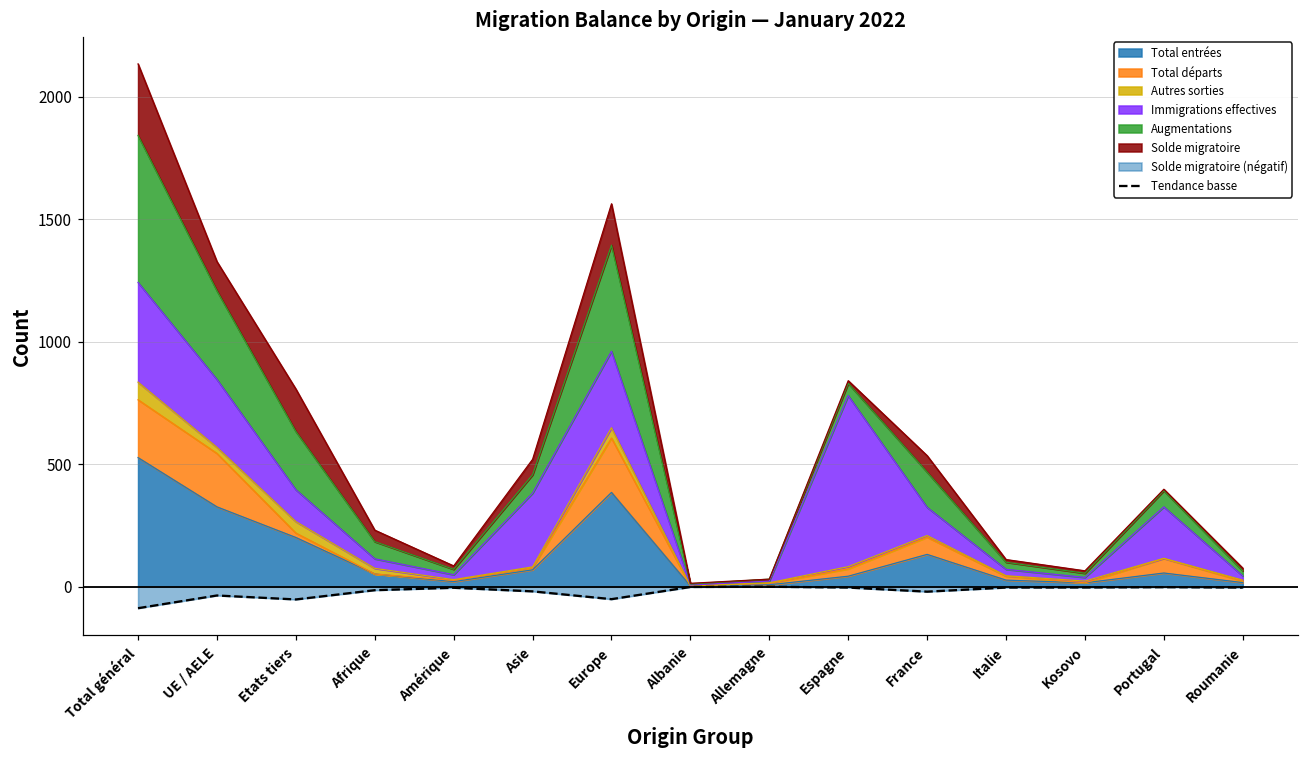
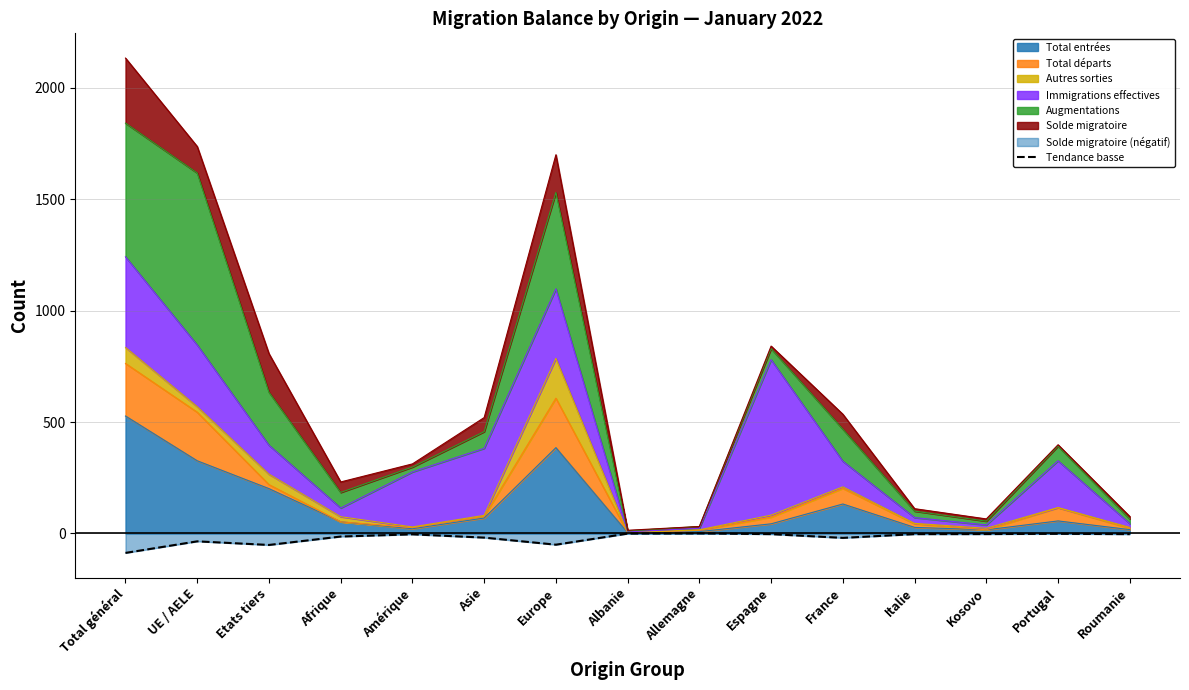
  {
    "Total départs": {
      "Total général": 240,
      "UE / AELE": 220,
      "Etats tiers": 20,
      "Europe": 220
    },
    "Autres sorties": {
      "Total général": 70,
      "UE / AELE": 30,
      "Etats tiers": 50,
      "Afrique": 20,
-     "Europe": 40
+     "Europe": 180
    },
    "Immigrations effectives": {
      "Total général": 410,
      "UE / AELE": 280,
      "Etats tiers": 130,
      "Afrique": 40,
-     "Amérique": 20,
+     "Amérique": 250,
      "Asie": 300,
      "Europe": 310,
      "Espagne": 700,
      "France": 120,
      "Italie": 30,
      "Kosovo": 20,
      "Portugal": 210,
      "Roumanie": 20
    },
    "Augmentations": {
      "Total général": 600,
-     "UE / AELE": 360,
+     "UE / AELE": 770,
      "Etats tiers": 240,
      "Afrique": 70,
      "Amérique": 20,
      "Asie": 80,
      "Europe": 430,
      "France": 140
    },
    "Solde migratoire": {
      "Total général": 290,
      "UE / AELE": 120,
      "Etats tiers": 170,
      "Afrique": 50,
      "Amérique": 10,
      "Asie": 60,
      "Europe": 170,
      "France": 70
    },
    "Tendance basse": {
      "Total général": -90,
      "UE / AELE": -40,
      "Etats tiers": -50,
      "Afrique": -10,
      "Asie": -20,
      "Europe": -50,
      "France": -20
    }
  }
